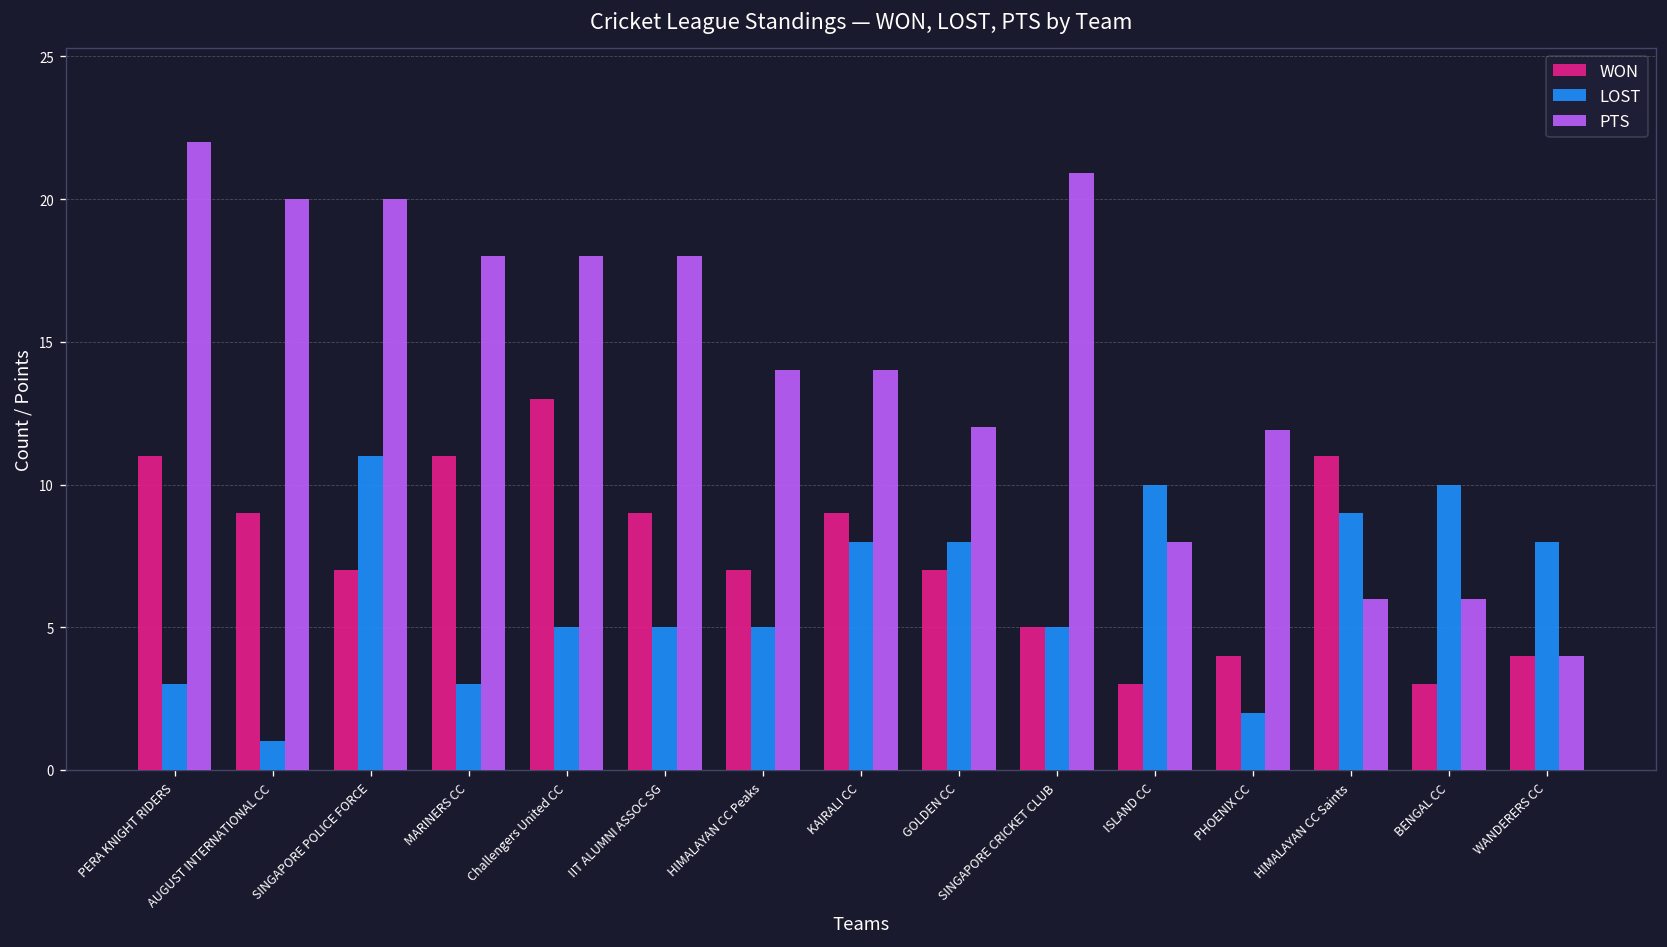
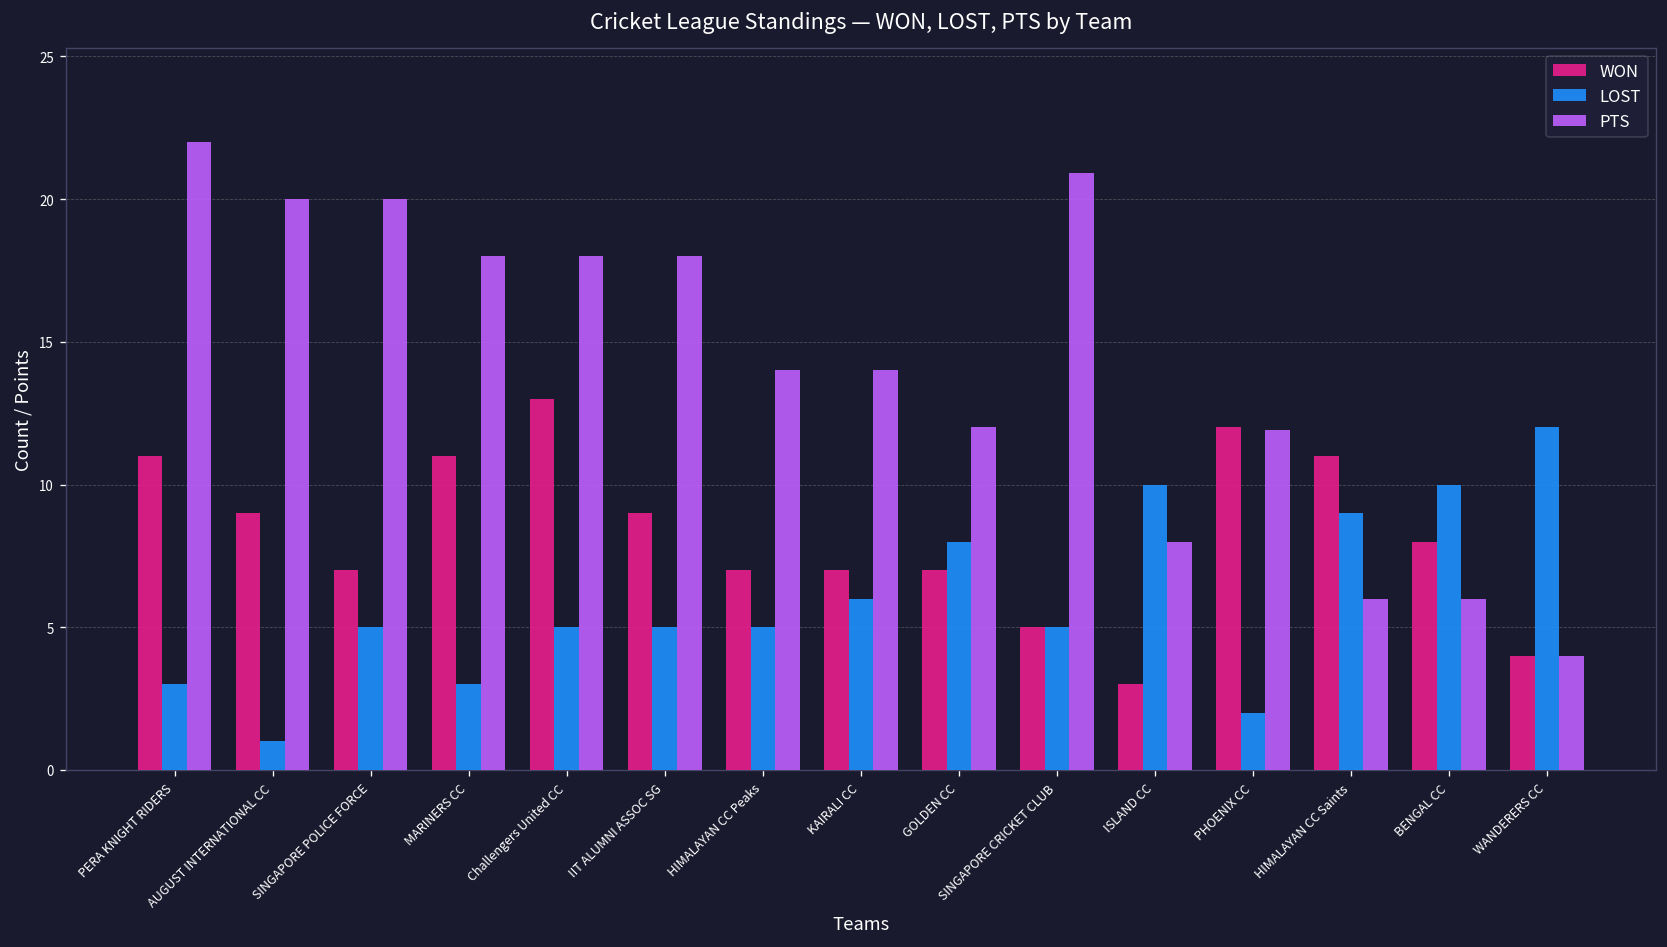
  {
    "WON": {
      "PERA KNIGHT RIDERS": 11,
      "AUGUST INTERNATIONAL CC": 9,
      "SINGAPORE POLICE FORCE": 7,
      "MARINERS CC": 11,
      "Challengers United CC": 13,
      "IIT ALUMNI ASSOC SG": 9,
      "HIMALAYAN CC Peaks": 7,
-     "KAIRALI CC": 9,
+     "KAIRALI CC": 7,
      "GOLDEN CC": 7,
      "SINGAPORE CRICKET CLUB": 5,
      "ISLAND CC": 3,
-     "PHOENIX CC": 4,
+     "PHOENIX CC": 12,
      "HIMALAYAN CC Saints": 11,
-     "BENGAL CC": 3,
+     "BENGAL CC": 8,
      "WANDERERS CC": 4
    },
    "LOST": {
      "PERA KNIGHT RIDERS": 3,
      "AUGUST INTERNATIONAL CC": 1,
-     "SINGAPORE POLICE FORCE": 11,
+     "SINGAPORE POLICE FORCE": 5,
      "MARINERS CC": 3,
      "Challengers United CC": 5,
      "IIT ALUMNI ASSOC SG": 5,
      "HIMALAYAN CC Peaks": 5,
-     "KAIRALI CC": 8,
+     "KAIRALI CC": 6,
      "GOLDEN CC": 8,
      "SINGAPORE CRICKET CLUB": 5,
      "ISLAND CC": 10,
      "PHOENIX CC": 2,
      "HIMALAYAN CC Saints": 9,
      "BENGAL CC": 10,
-     "WANDERERS CC": 8
+     "WANDERERS CC": 12
    },
    "PTS": {
      "PERA KNIGHT RIDERS": 22,
      "AUGUST INTERNATIONAL CC": 20,
      "SINGAPORE POLICE FORCE": 20,
      "MARINERS CC": 18,
      "Challengers United CC": 18,
      "IIT ALUMNI ASSOC SG": 18,
      "HIMALAYAN CC Peaks": 14,
      "KAIRALI CC": 14,
      "GOLDEN CC": 12,
      "SINGAPORE CRICKET CLUB": 21,
      "ISLAND CC": 8,
      "PHOENIX CC": 12,
      "HIMALAYAN CC Saints": 6,
      "BENGAL CC": 6,
      "WANDERERS CC": 4
    }
  }
